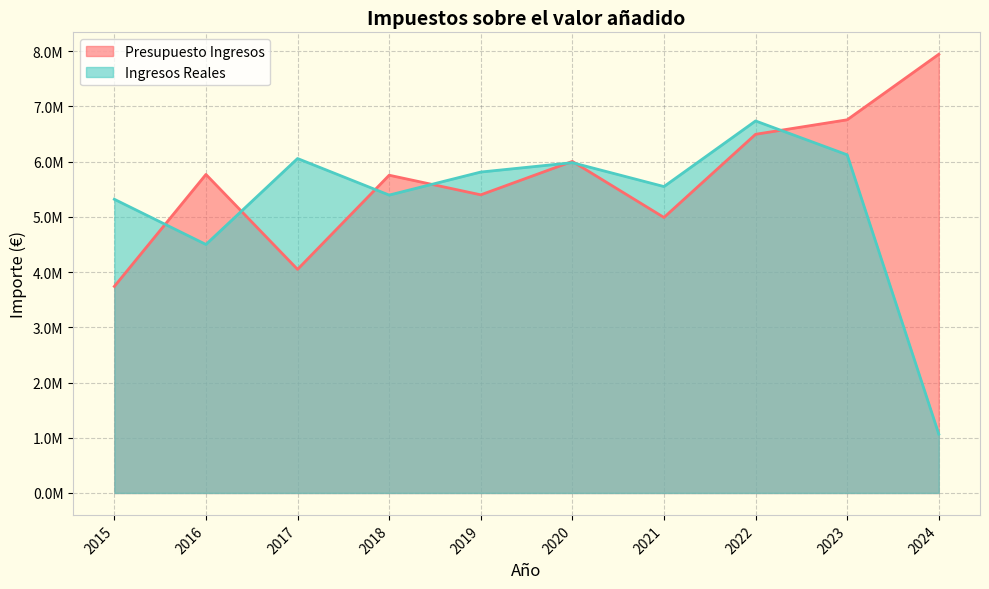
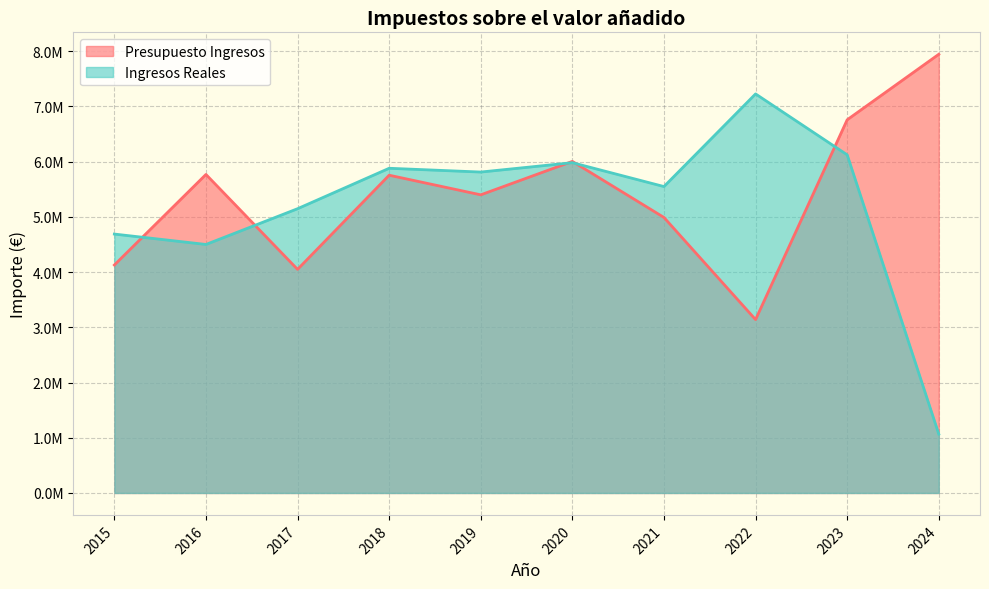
  {
    "Presupuesto Ingresos": {
-     "2015": 3700000,
+     "2015": 4100000,
      "2016": 5800000,
      "2017": 4000000,
      "2018": 5800000,
      "2019": 5400000,
      "2021": 5000000,
-     "2022": 6500000,
+     "2022": 3100000,
      "2023": 6800000,
      "2024": 7900000
    },
    "Ingresos Reales": {
-     "2015": 5300000,
+     "2015": 4700000,
      "2016": 4500000,
-     "2017": 6100000,
-     "2018": 5400000,
+     "2017": 5100000,
+     "2018": 5900000,
      "2019": 5800000,
      "2021": 5500000,
-     "2022": 6700000,
+     "2022": 7200000,
      "2023": 6100000,
      "2024": 1100000
    }
  }
